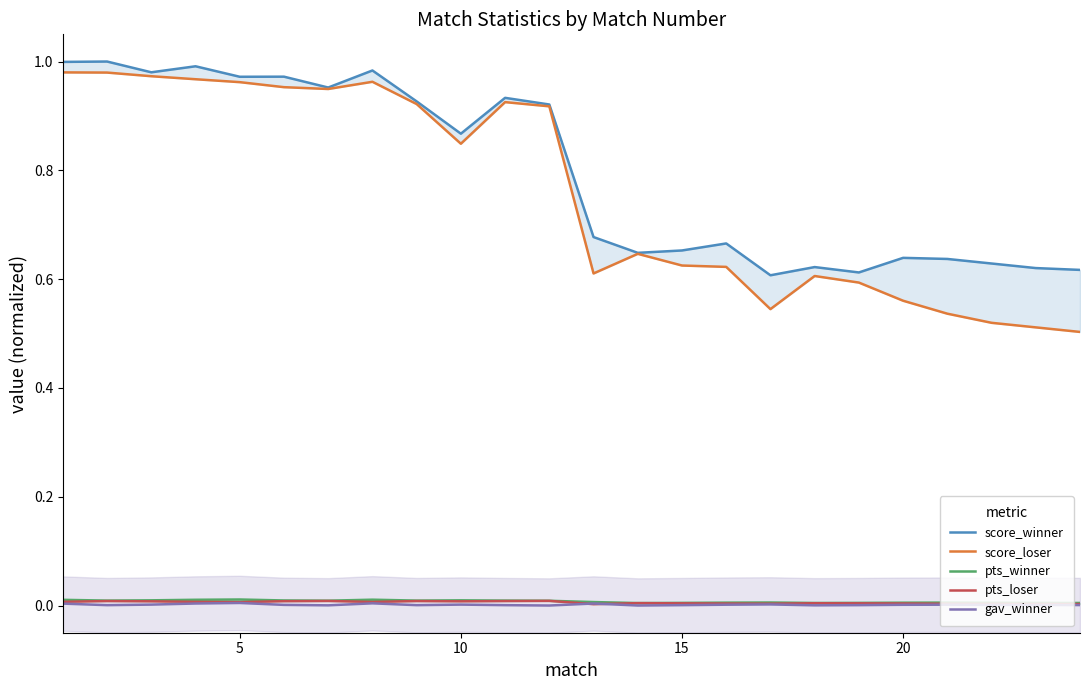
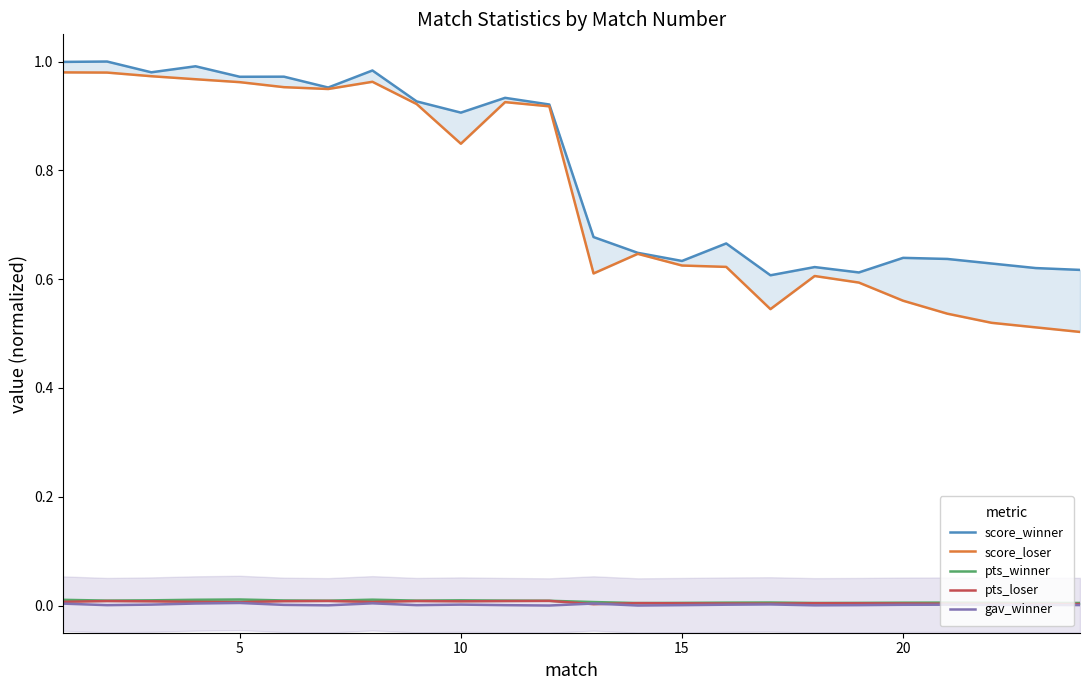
  {
    "score_winner": {
      "5": 0.97,
-     "10": 0.87,
-     "15": 0.65,
+     "10": 0.91,
+     "15": 0.63,
      "20": 0.64
    },
    "pts_winner": {
      "5": 0.01
    }
  }
